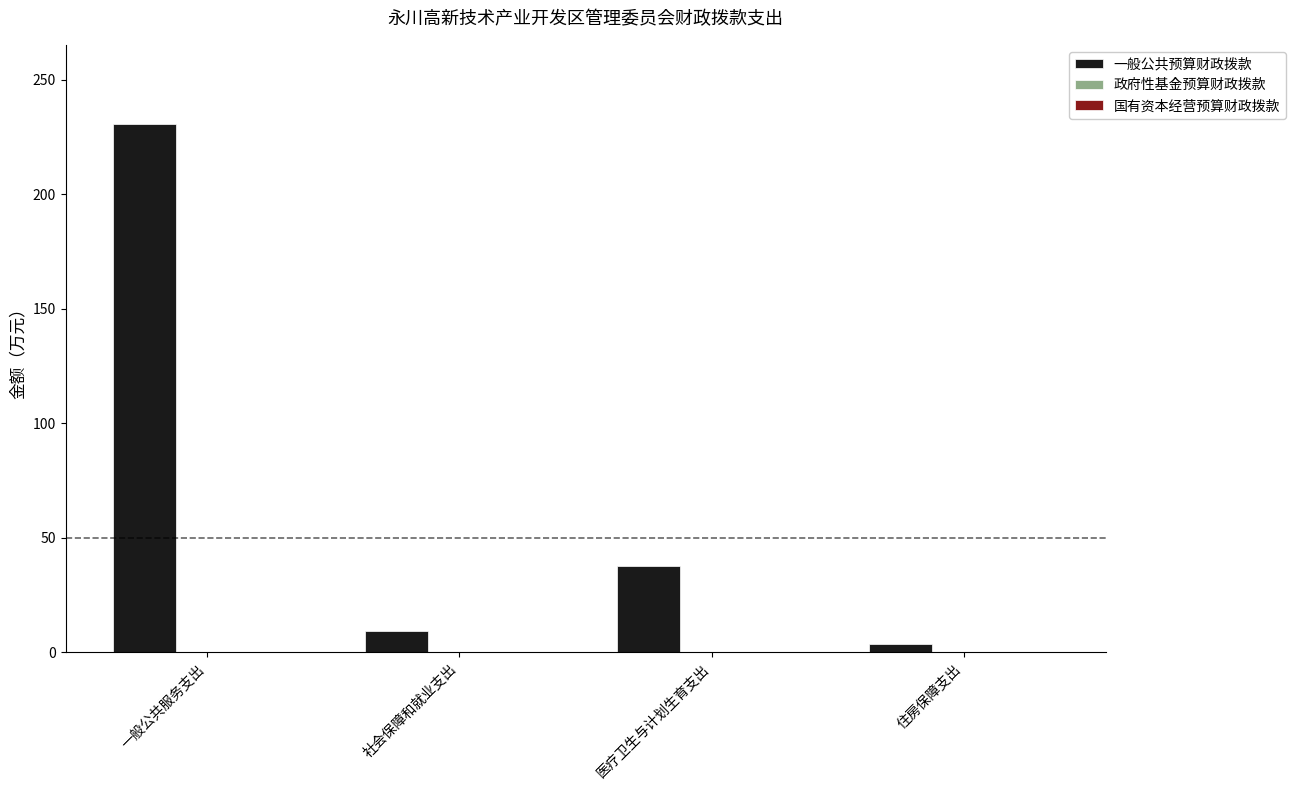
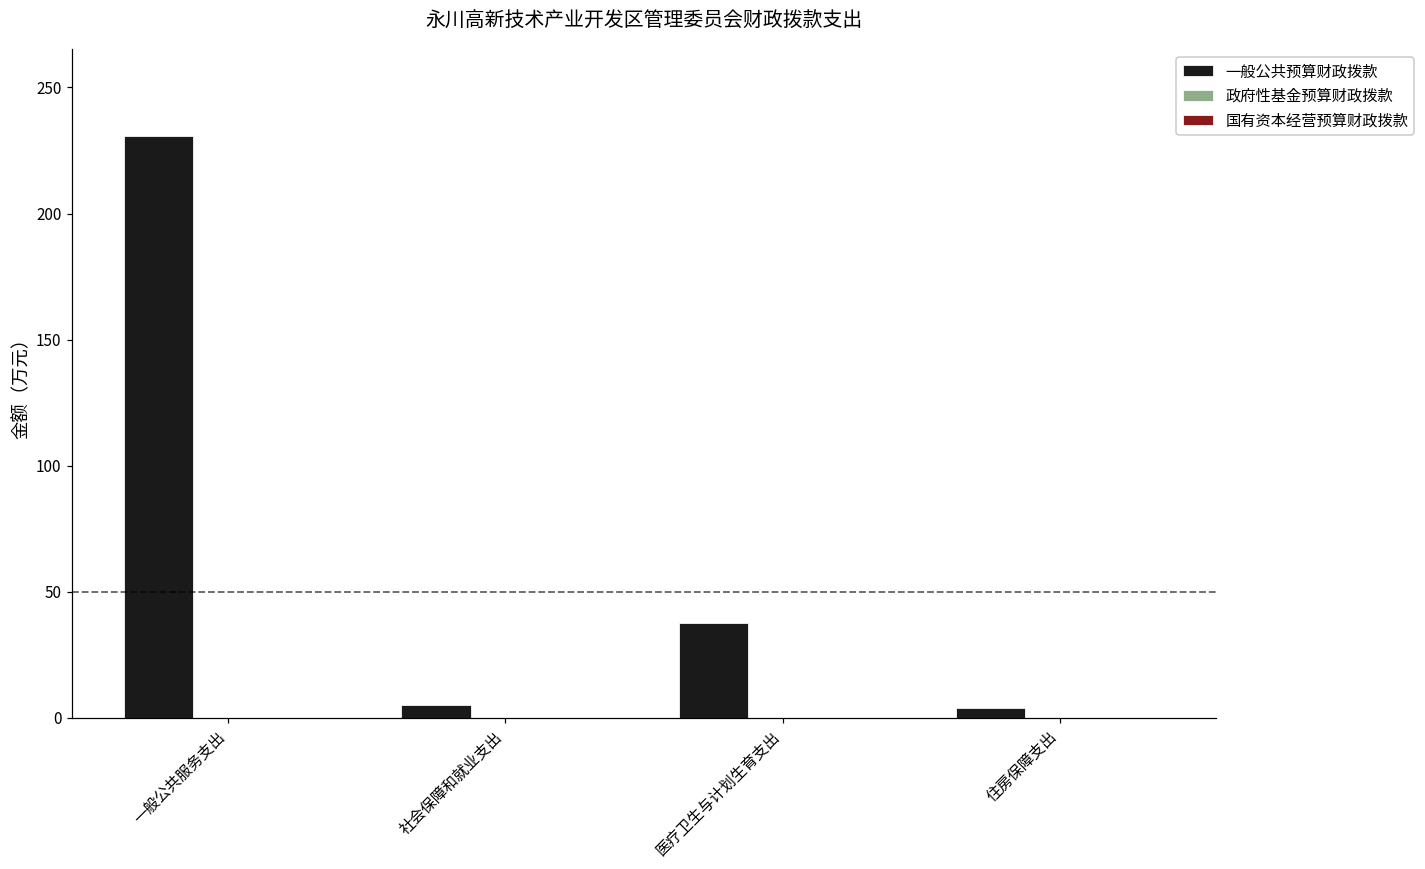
  {
    "一般公共预算财政拨款": {
      "一般公共服务支出": 231,
-     "社会保障和就业支出": 9,
+     "社会保障和就业支出": 5,
      "医疗卫生与计划生育支出": 38,
      "住房保障支出": 4
    },
    "政府性基金预算财政拨款": {
      "一般公共服务支出": 0,
      "社会保障和就业支出": 0,
      "医疗卫生与计划生育支出": 0,
      "住房保障支出": 0
    },
    "国有资本经营预算财政拨款": {
      "一般公共服务支出": 0,
      "社会保障和就业支出": 0,
      "医疗卫生与计划生育支出": 0,
      "住房保障支出": 0
    }
  }
